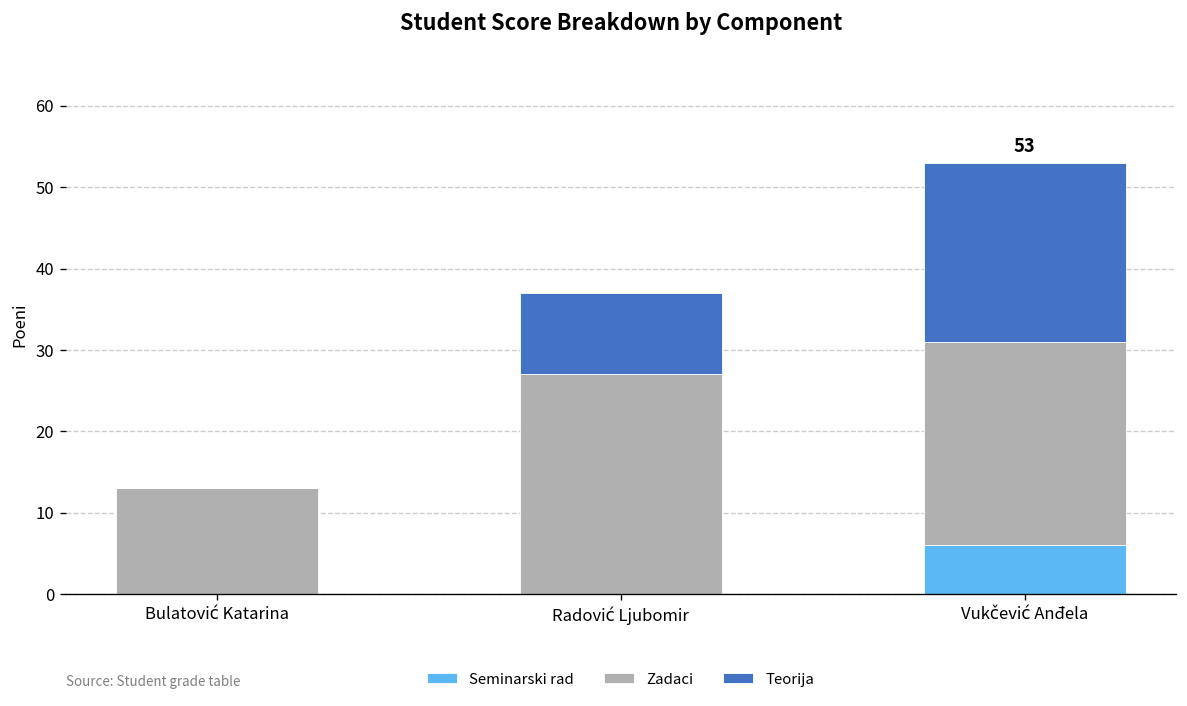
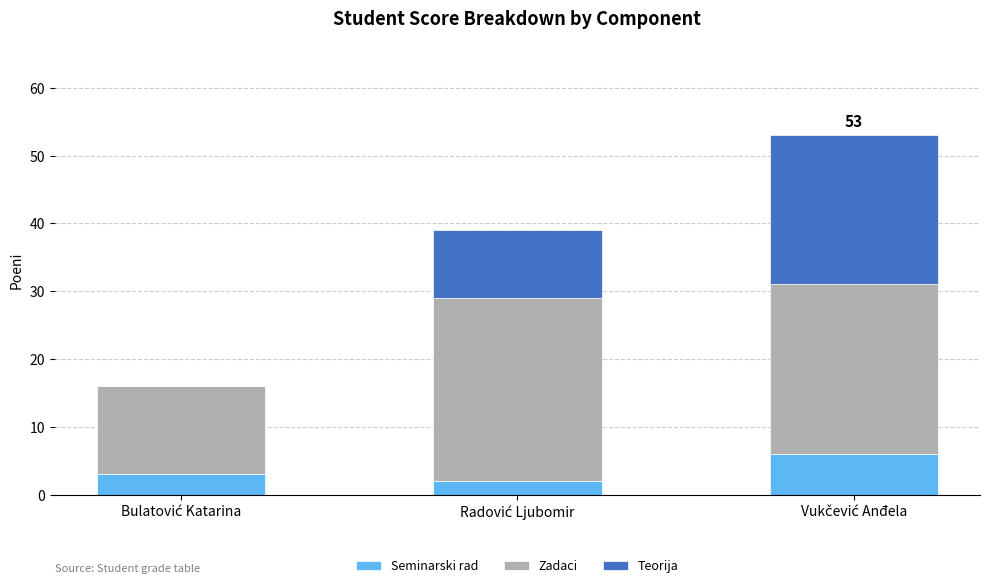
  {
    "Seminarski rad": {
-     "Bulatović Katarina": 0,
-     "Radović Ljubomir": 0,
+     "Bulatović Katarina": 3,
+     "Radović Ljubomir": 2,
      "Vukčević Anđela": 6
    },
    "Zadaci": {
      "Bulatović Katarina": 13,
      "Radović Ljubomir": 27,
      "Vukčević Anđela": 25
    },
    "Teorija": {
      "Bulatović Katarina": 0,
      "Radović Ljubomir": 10
    }
  }
